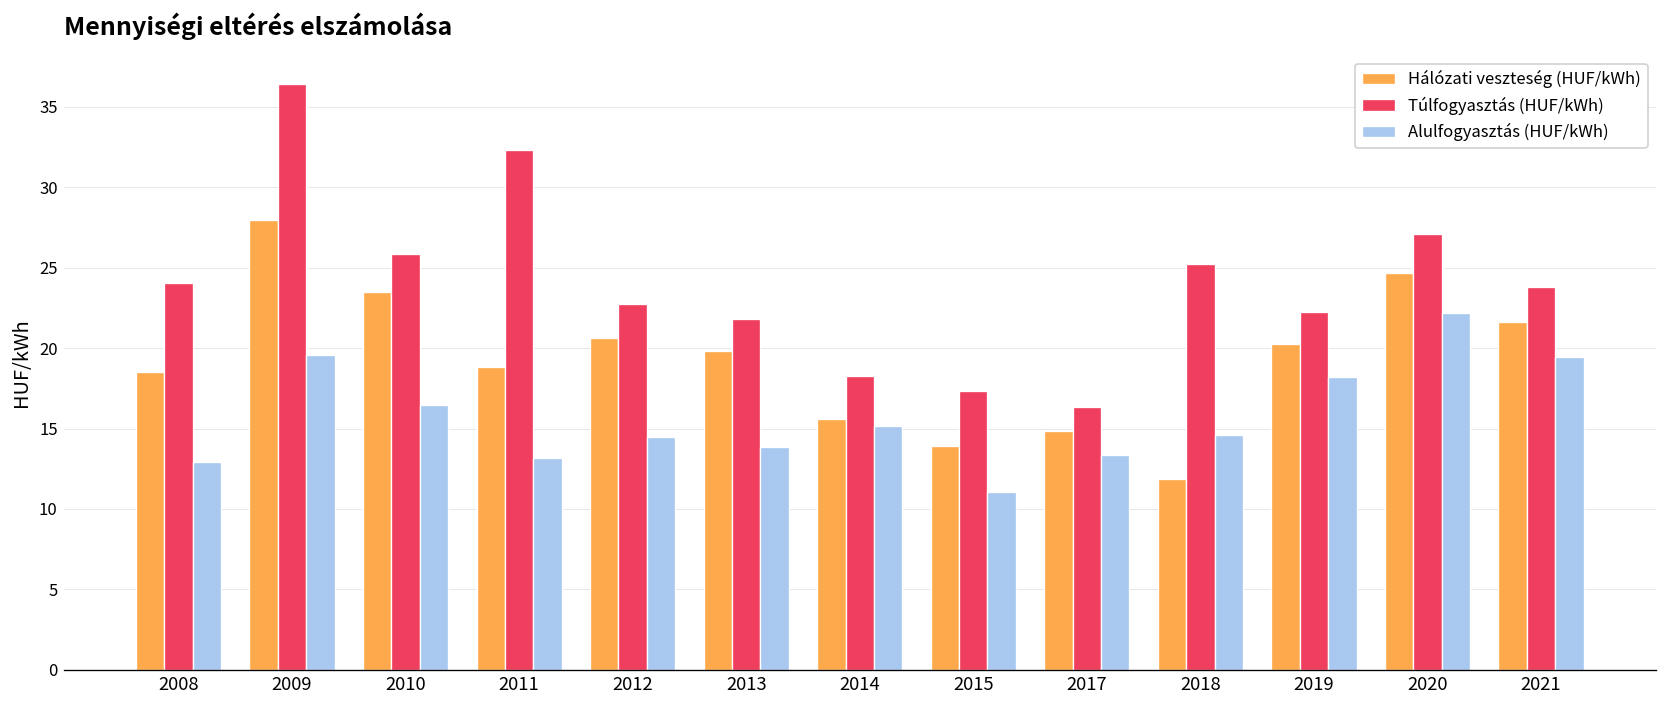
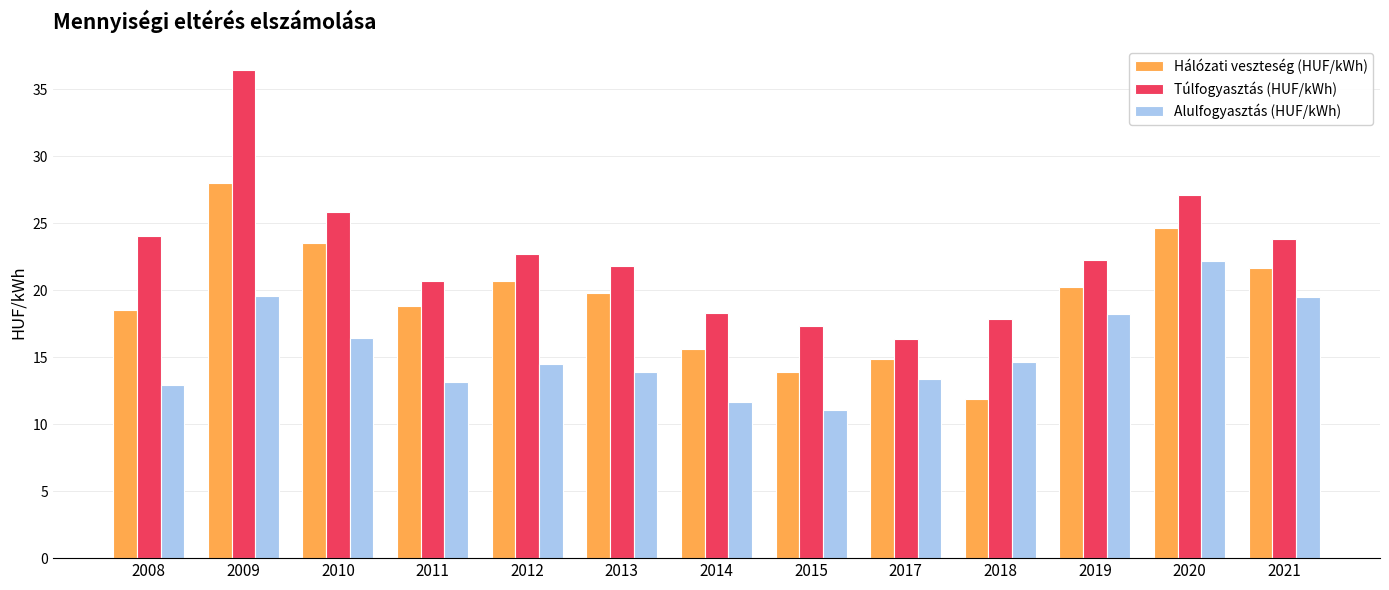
  {
    "Hálózati veszteség (HUF/kWh)": {
      "2008": 18.5,
      "2009": 28.0,
      "2010": 23.5,
      "2011": 18.8,
      "2012": 20.7,
      "2013": 19.8,
      "2014": 15.6,
      "2015": 13.9,
      "2017": 14.8,
      "2018": 11.9,
      "2019": 20.3,
      "2020": 24.7,
      "2021": 21.6
    },
    "Túlfogyasztás (HUF/kWh)": {
      "2008": 24.1,
      "2009": 36.4,
      "2010": 25.9,
-     "2011": 32.3,
+     "2011": 20.7,
      "2012": 22.7,
      "2013": 21.8,
      "2014": 18.3,
      "2015": 17.3,
      "2017": 16.3,
-     "2018": 25.3,
+     "2018": 17.9,
      "2019": 22.3,
      "2020": 27.1,
      "2021": 23.8
    },
    "Alulfogyasztás (HUF/kWh)": {
      "2008": 13.0,
      "2009": 19.6,
      "2010": 16.5,
      "2011": 13.2,
      "2012": 14.5,
      "2013": 13.9,
-     "2014": 15.2,
+     "2014": 11.6,
      "2015": 11.0,
      "2017": 13.4,
      "2018": 14.6,
      "2019": 18.2,
      "2020": 22.2,
      "2021": 19.5
    }
  }
